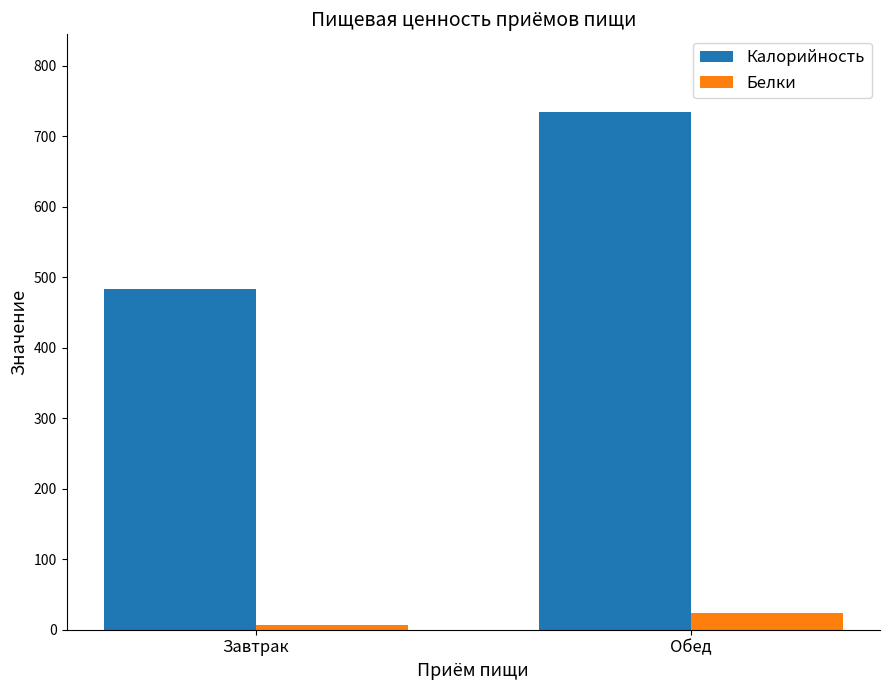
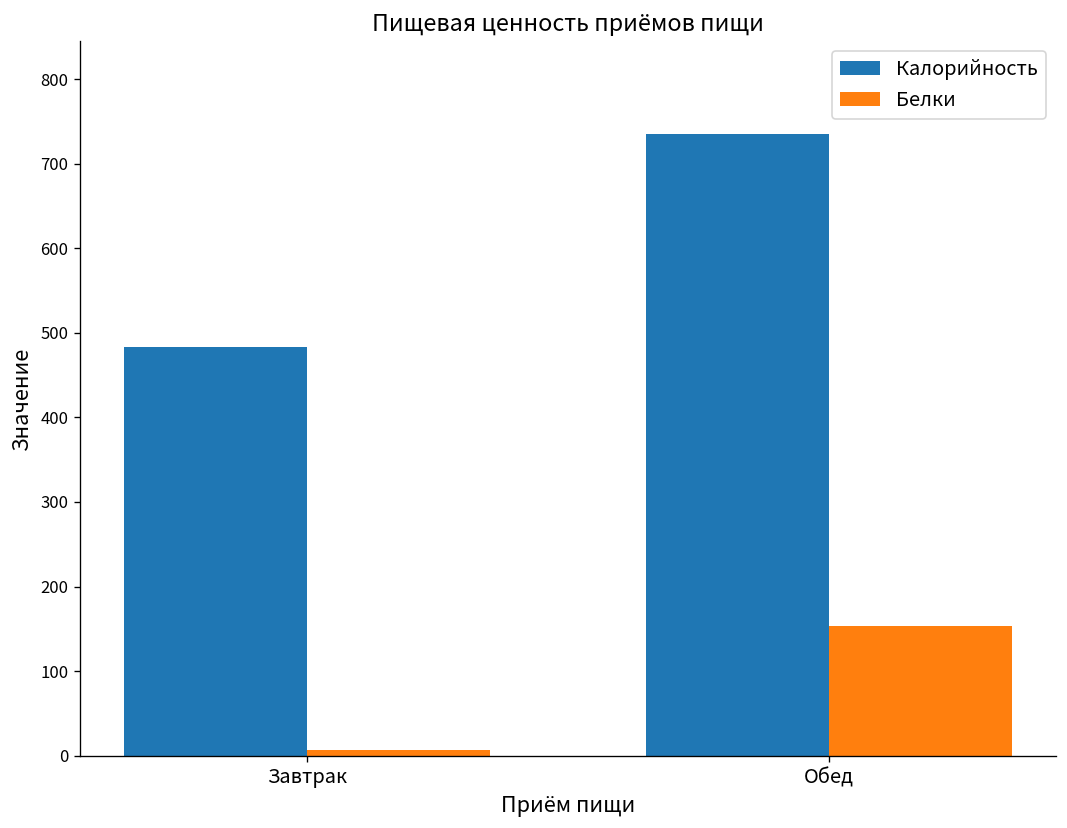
  {
    "Калорийность": {
      "Завтрак": 480,
      "Обед": 730
    },
    "Белки": {
      "Завтрак": 10,
-     "Обед": 20
+     "Обед": 150
    }
  }
